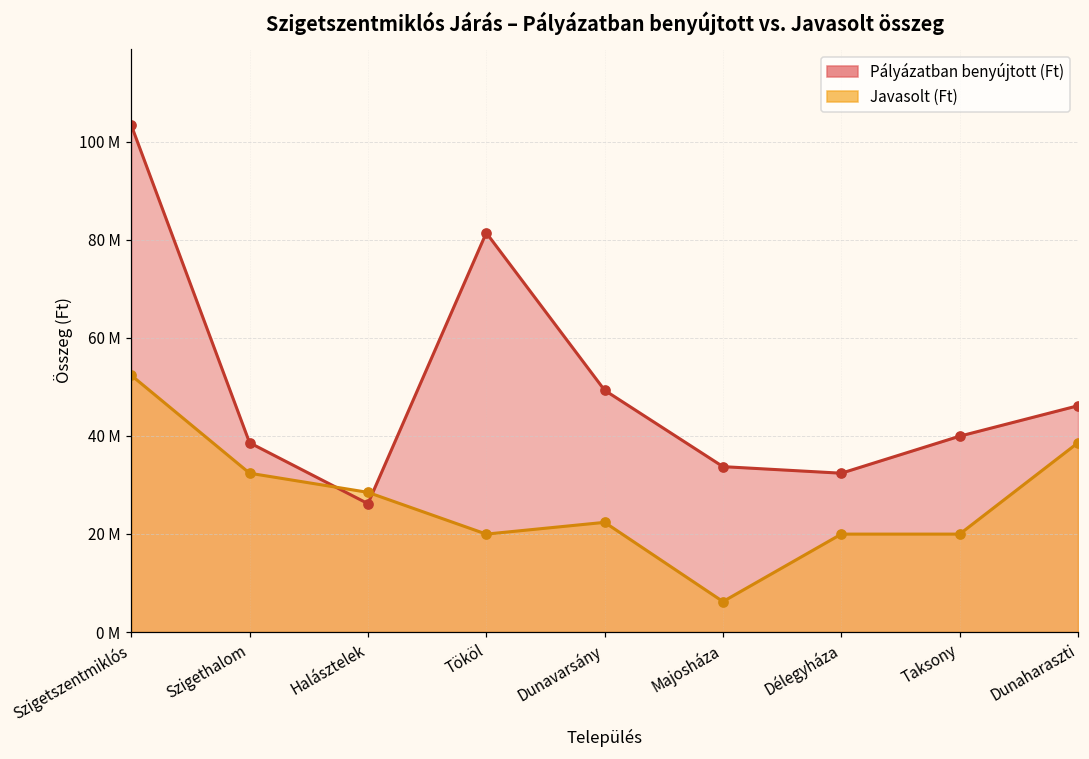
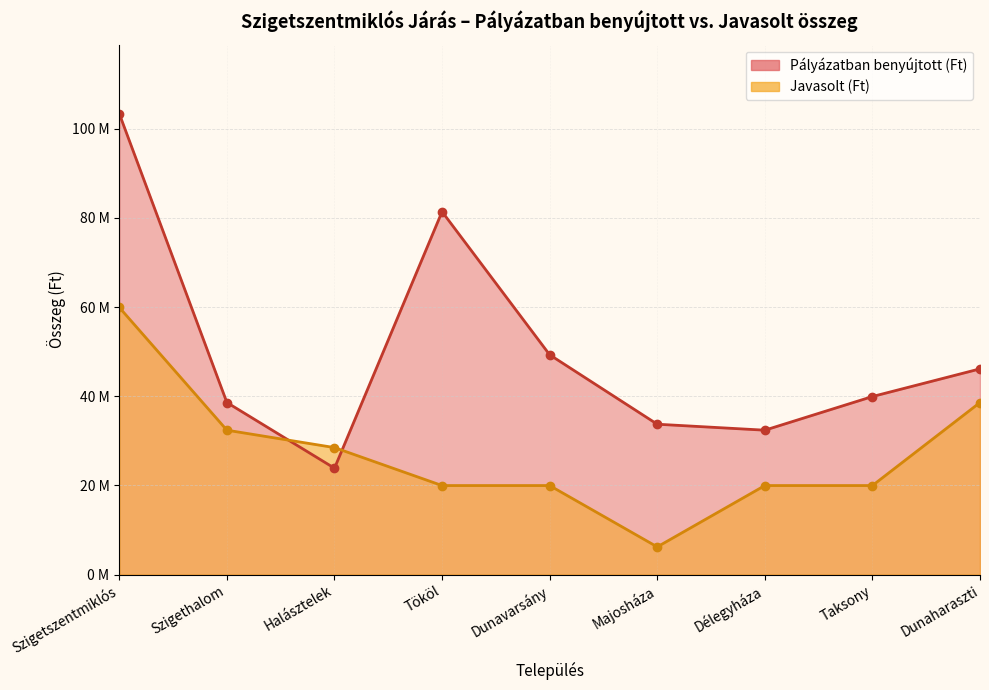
  {
    "Pályázatban benyújtott (Ft)": {
      "Szigetszentmiklós": 103000000,
      "Szigethalom": 39000000,
-     "Halásztelek": 26000000,
+     "Halásztelek": 24000000,
      "Tököl": 81000000,
      "Dunavarsány": 49000000,
      "Majosháza": 34000000,
      "Délegyháza": 32000000,
      "Taksony": 40000000,
      "Dunaharaszti": 46000000
    },
    "Javasolt (Ft)": {
-     "Szigetszentmiklós": 52000000,
+     "Szigetszentmiklós": 60000000,
      "Szigethalom": 32000000,
      "Halásztelek": 28000000,
      "Tököl": 20000000,
-     "Dunavarsány": 22000000,
+     "Dunavarsány": 20000000,
      "Majosháza": 6000000,
      "Délegyháza": 20000000,
      "Taksony": 20000000,
      "Dunaharaszti": 39000000
    }
  }
